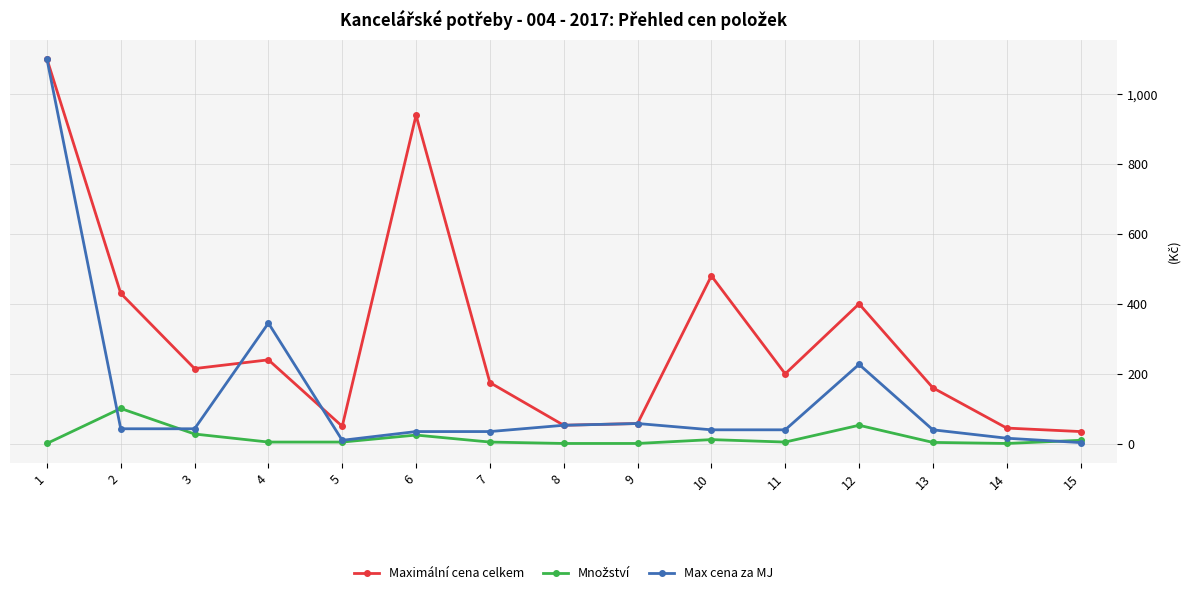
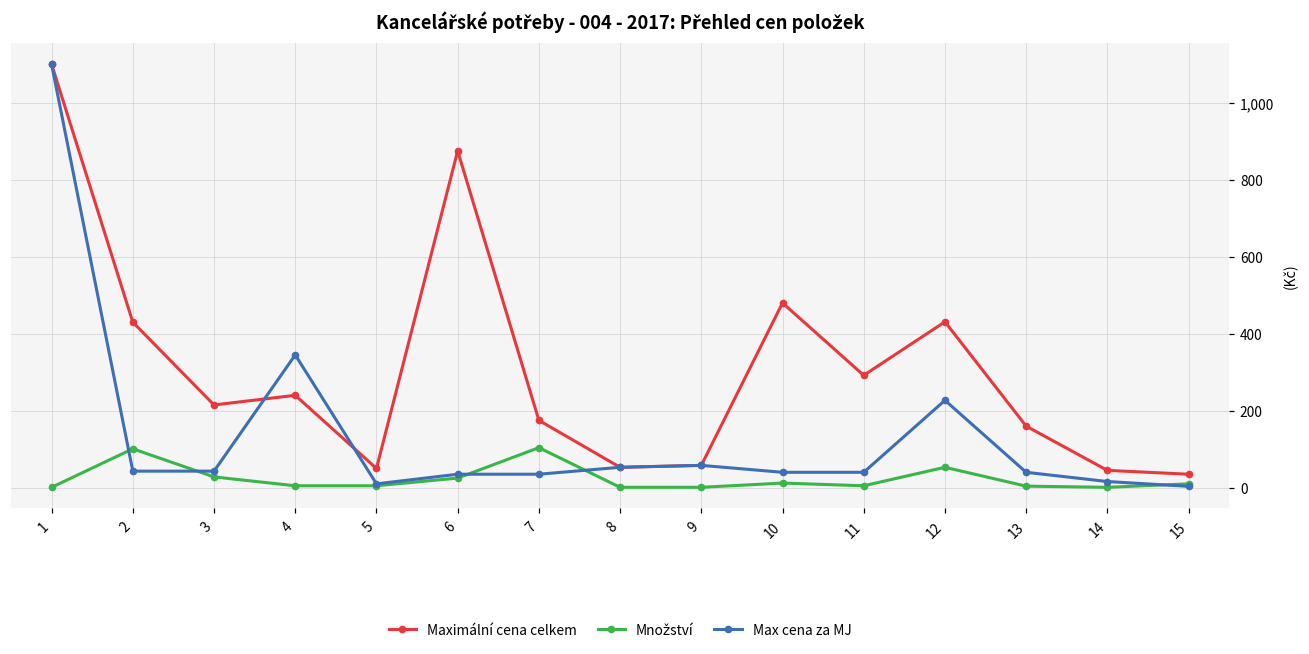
  {
    "Maximální cena celkem": {
      "2": 430,
      "3": 220,
      "4": 240,
      "5": 50,
-     "6": 940,
+     "6": 880,
      "7": 180,
      "10": 480,
-     "11": 200,
-     "12": 400,
+     "11": 290,
+     "12": 430,
      "13": 160,
      "14": 50,
      "15": 40
    },
    "Množství": {
      "1": 0,
      "2": 100,
      "3": 30,
      "4": 10,
      "6": 30,
-     "7": 10,
+     "7": 100,
      "8": 0,
      "9": 0,
      "10": 10,
      "11": 10,
      "12": 50,
      "13": 0,
      "14": 0
    },
    "Max cena za MJ": {
      "2": 40,
      "3": 40,
      "4": 350,
      "6": 40,
      "7": 40,
      "10": 40,
      "11": 40,
      "12": 230,
      "13": 40,
      "14": 20
    }
  }
